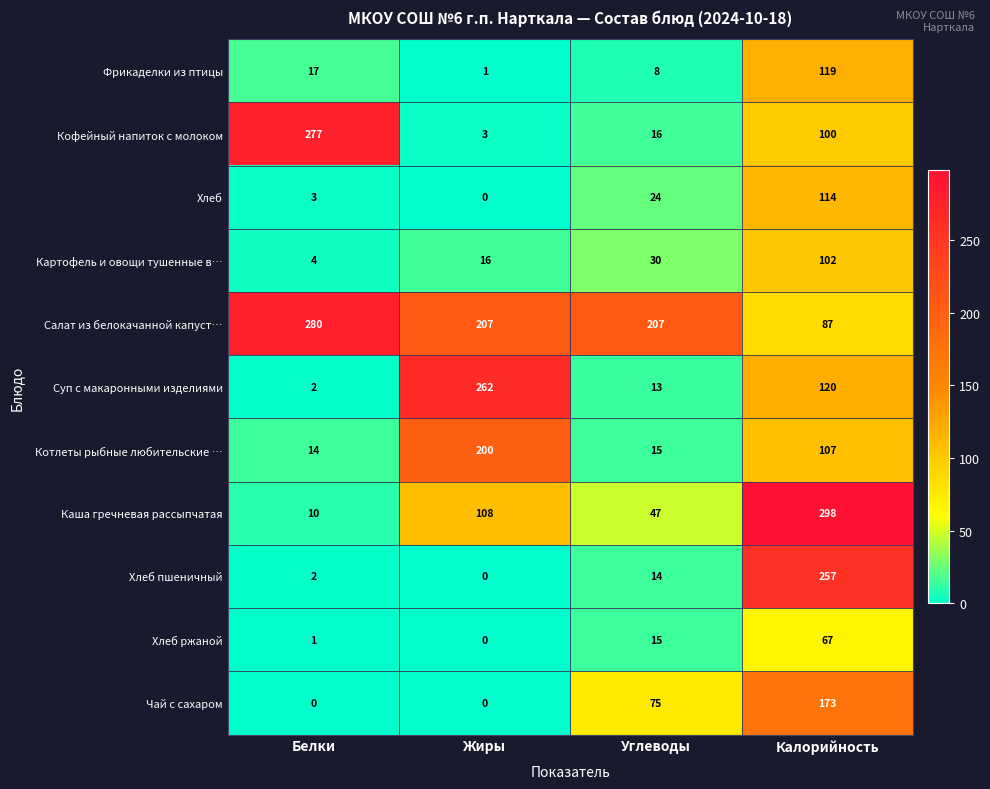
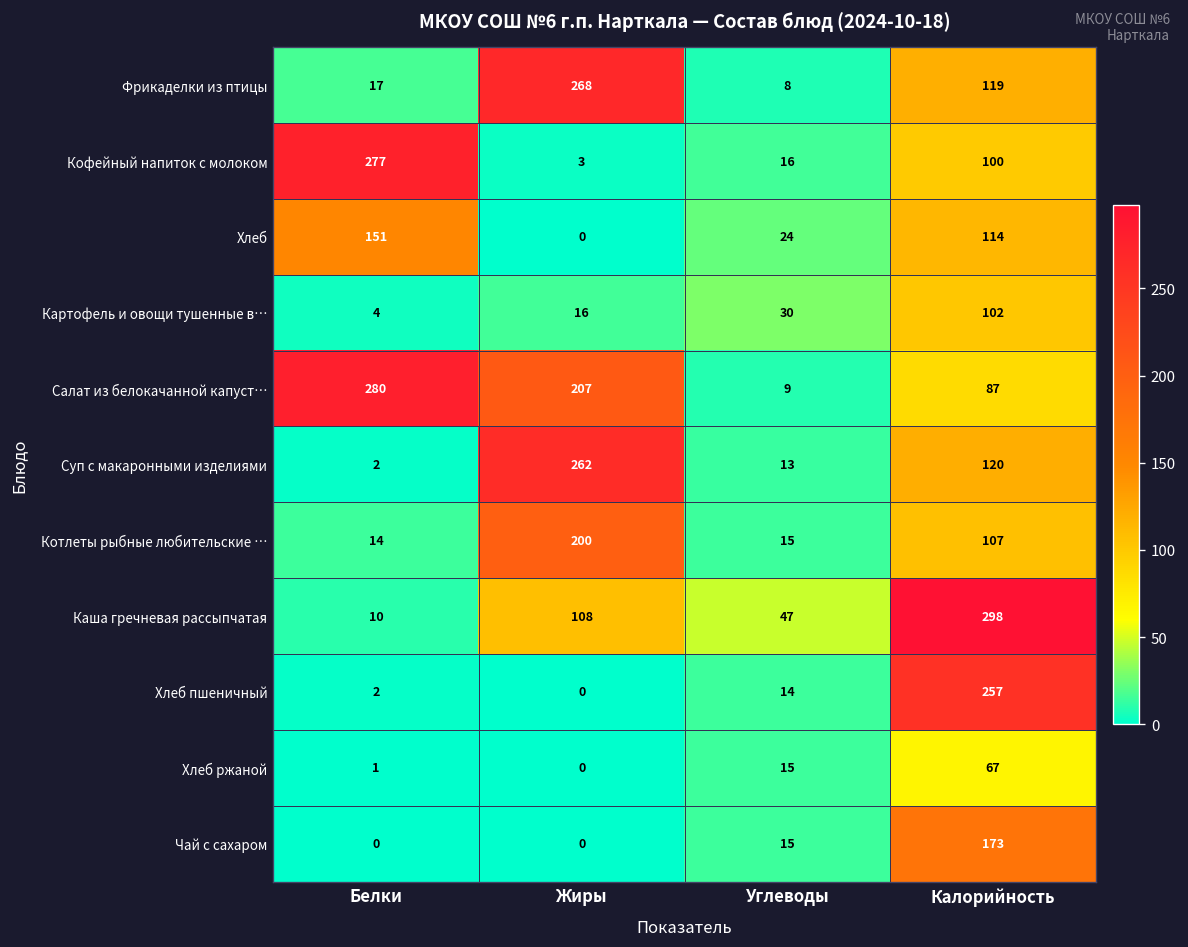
  {
    "Фрикаделки из птицы": {
      "Белки": 17,
-     "Жиры": 1,
+     "Жиры": 268,
      "Углеводы": 8,
      "Калорийность": 119
    },
    "Кофейный напиток с молоком": {
      "Белки": 277,
      "Жиры": 3,
      "Углеводы": 16,
      "Калорийность": 100
    },
    "Хлеб": {
-     "Белки": 3,
+     "Белки": 151,
      "Жиры": 0,
      "Углеводы": 24,
      "Калорийность": 114
    },
    "Картофель и овощи тушенные в…": {
      "Белки": 4,
      "Жиры": 16,
      "Углеводы": 30,
      "Калорийность": 102
    },
    "Салат из белокачанной капуст…": {
      "Белки": 280,
      "Жиры": 207,
-     "Углеводы": 207,
+     "Углеводы": 9,
      "Калорийность": 87
    },
    "Суп с макаронными изделиями": {
      "Белки": 2,
      "Жиры": 262,
      "Углеводы": 13,
      "Калорийность": 120
    },
    "Котлеты рыбные любительские …": {
      "Белки": 14,
      "Жиры": 200,
      "Углеводы": 15,
      "Калорийность": 107
    },
    "Каша гречневая рассыпчатая": {
      "Белки": 10,
      "Жиры": 108,
      "Углеводы": 47,
      "Калорийность": 298
    },
    "Хлеб пшеничный": {
      "Белки": 2,
      "Жиры": 0,
      "Углеводы": 14,
      "Калорийность": 257
    },
    "Хлеб ржаной": {
      "Белки": 1,
      "Жиры": 0,
      "Углеводы": 15,
      "Калорийность": 67
    },
    "Чай с сахаром": {
      "Белки": 0,
      "Жиры": 0,
-     "Углеводы": 75,
+     "Углеводы": 15,
      "Калорийность": 173
    }
  }
